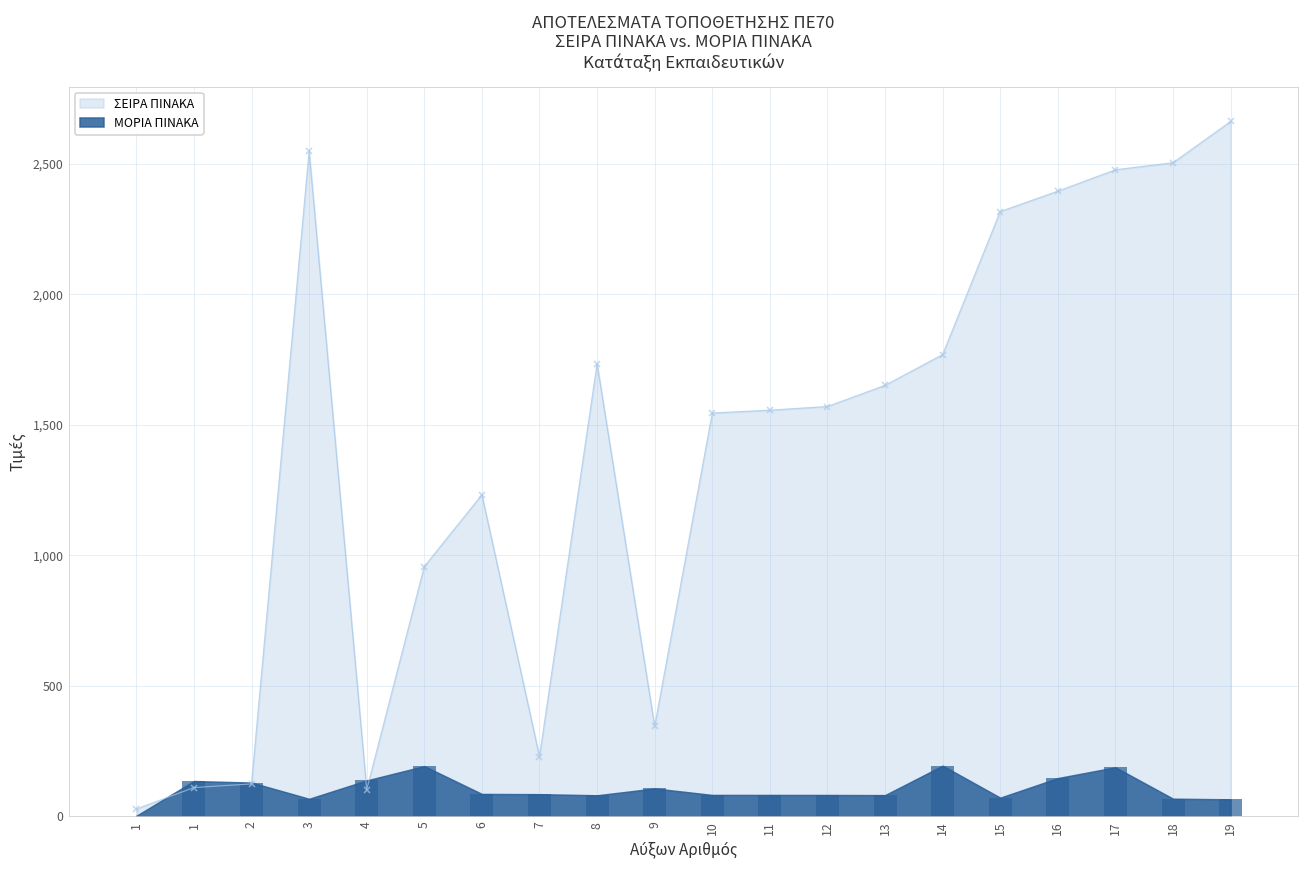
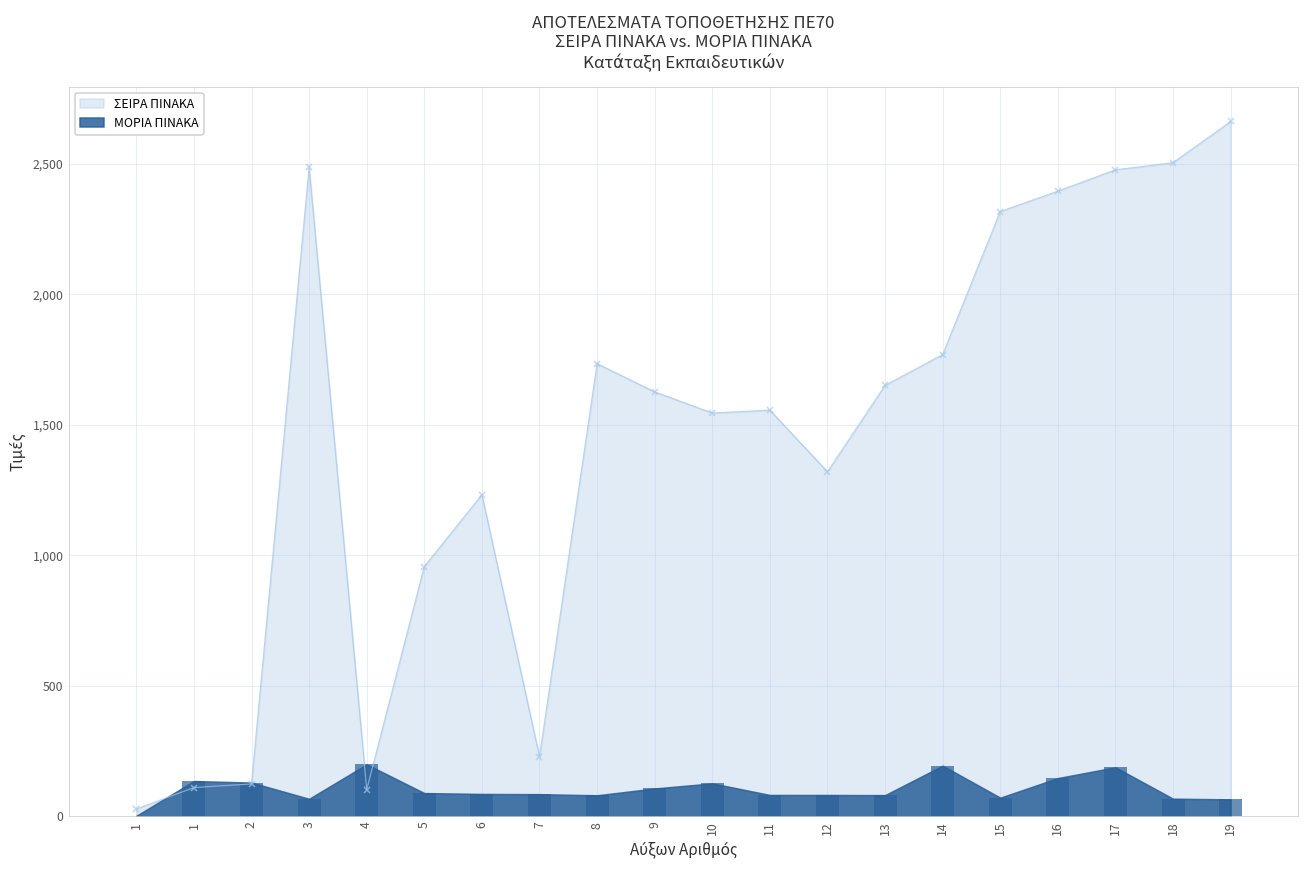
  {
    "ΜΟΡΙΑ ΠΙΝΑΚΑ": {
      "2": "130",
      "3": "70",
-     "4": "140",
-     "5": "190",
+     "4": "200",
+     "5": "90",
      "6": "90",
      "7": "80",
      "8": "80",
      "9": "110",
-     "10": "80",
+     "10": "130",
      "11": "80",
      "12": "80",
      "13": "80",
      "14": "190",
      "15": "70",
      "16": "150",
      "17": "190",
      "18": "70",
      "19": "60"
    },
    "ΣΕΙΡΑ ΠΙΝΑΚΑ": {
-     "3": "2,550",
+     "3": "2,490",
      "4": "100",
      "5": "960",
      "6": "1,230",
      "7": "230",
      "8": "1,730",
-     "9": "350",
+     "9": "1,630",
      "10": "1,550",
      "11": "1,560",
-     "12": "1,570",
+     "12": "1,320",
      "13": "1,650",
      "14": "1,770",
      "15": "2,320",
      "16": "2,400",
      "17": "2,480",
      "18": "2,500",
      "19": "2,660"
    }
  }
